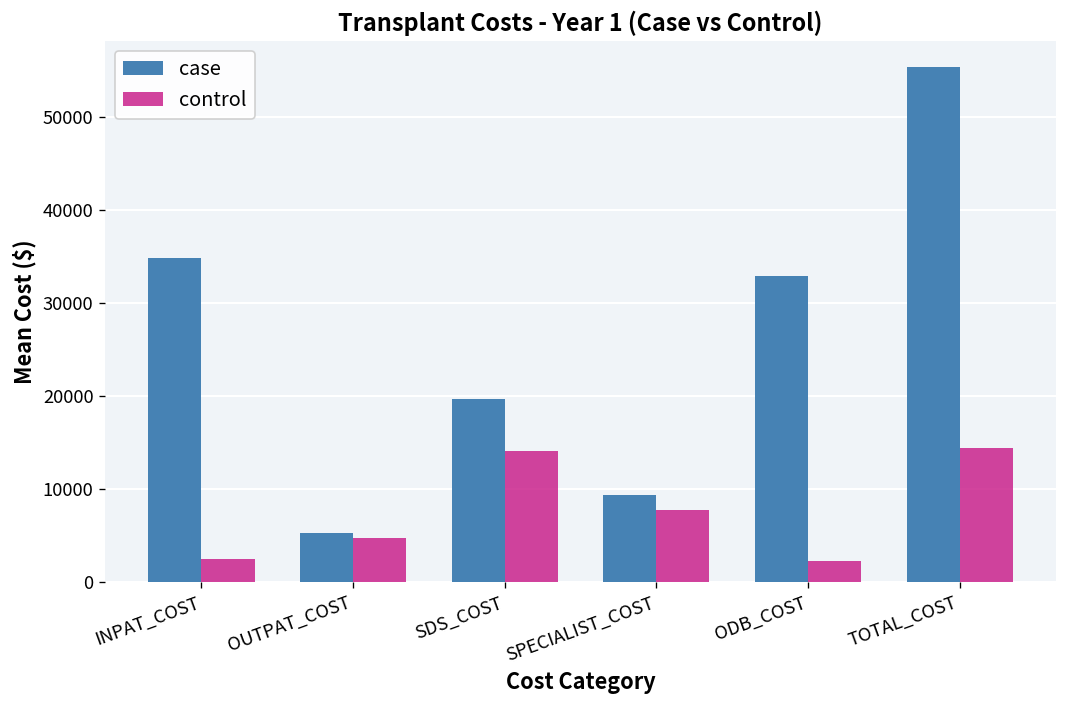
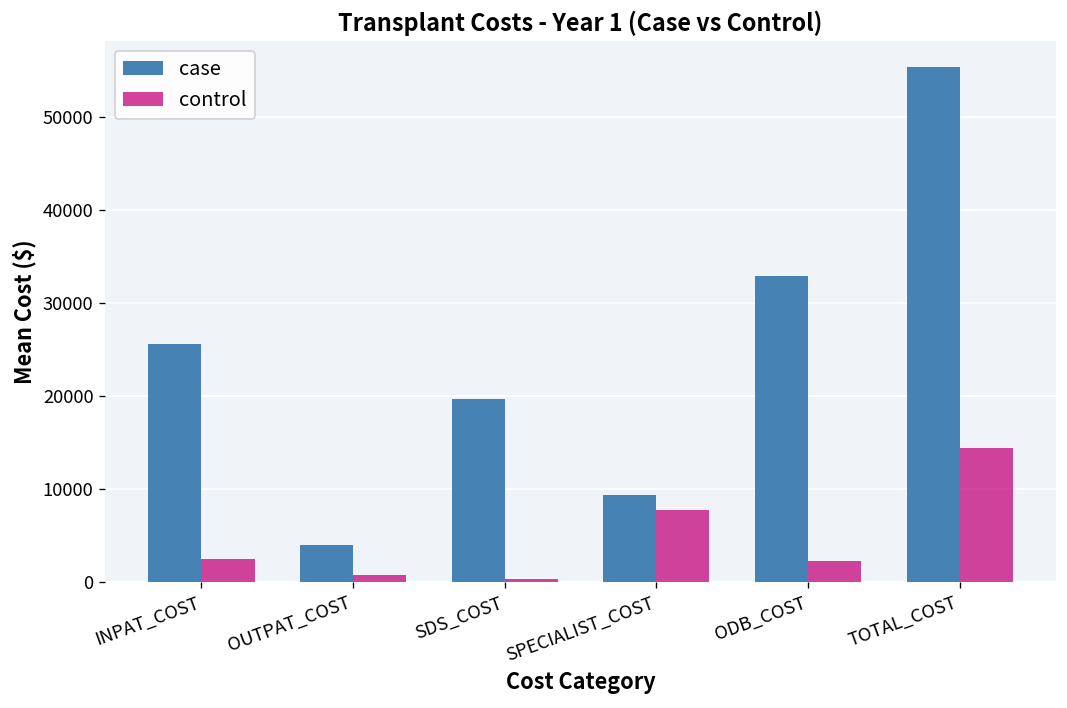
  {
    "case": {
-     "INPAT_COST": 35000,
-     "OUTPAT_COST": 5000,
+     "INPAT_COST": 26000,
+     "OUTPAT_COST": 4000,
      "SDS_COST": 20000,
      "SPECIALIST_COST": 9000,
      "ODB_COST": 33000,
      "TOTAL_COST": 55000
    },
    "control": {
      "INPAT_COST": 2000,
-     "OUTPAT_COST": 5000,
-     "SDS_COST": 14000,
+     "OUTPAT_COST": 1000,
+     "SDS_COST": 0,
      "SPECIALIST_COST": 8000,
      "ODB_COST": 2000,
      "TOTAL_COST": 14000
    }
  }
